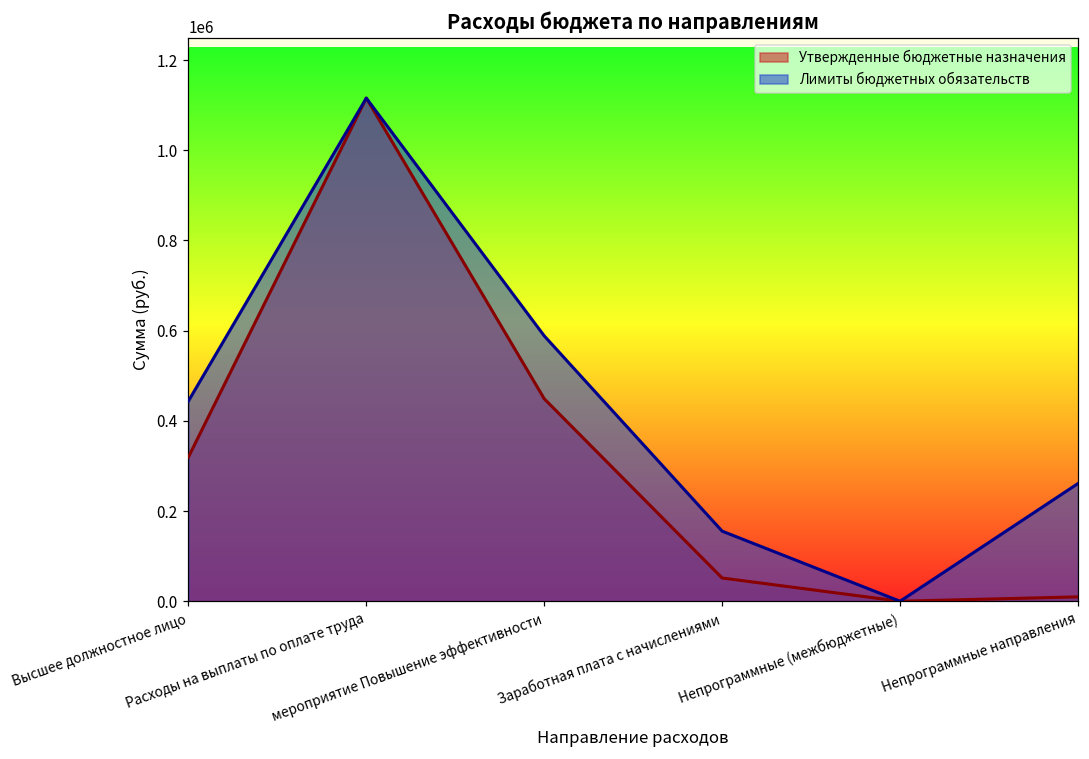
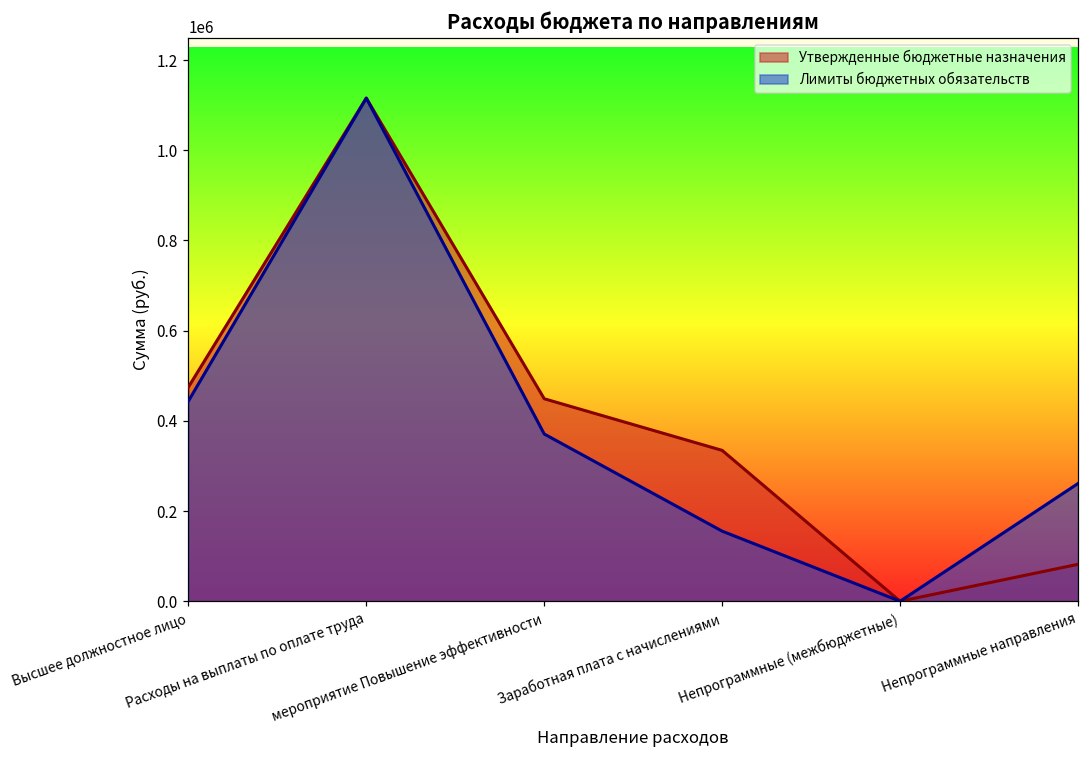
  {
    "Утвержденные бюджетные назначения": {
-     "Высшее должностное лицо": 320000,
+     "Высшее должностное лицо": 480000,
      "мероприятие Повышение эффективности": 450000,
-     "Заработная плата с начислениями": 50000,
-     "Непрограммные направления": 10000
+     "Заработная плата с начислениями": 330000,
+     "Непрограммные направления": 80000
    },
    "Лимиты бюджетных обязательств": {
      "Высшее должностное лицо": 440000,
-     "мероприятие Повышение эффективности": 590000,
+     "мероприятие Повышение эффективности": 370000,
      "Заработная плата с начислениями": 160000,
      "Непрограммные направления": 260000
    }
  }
